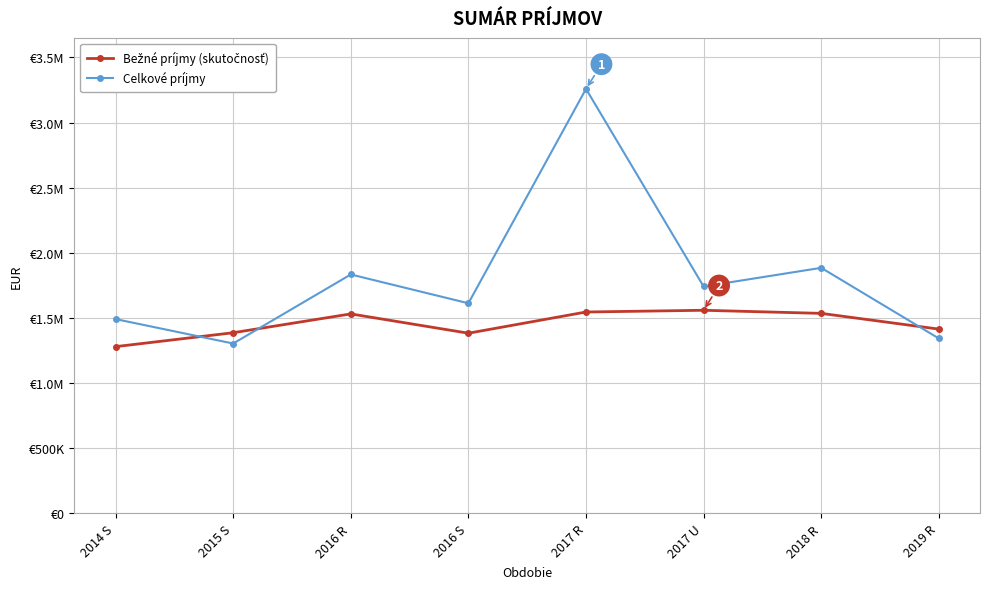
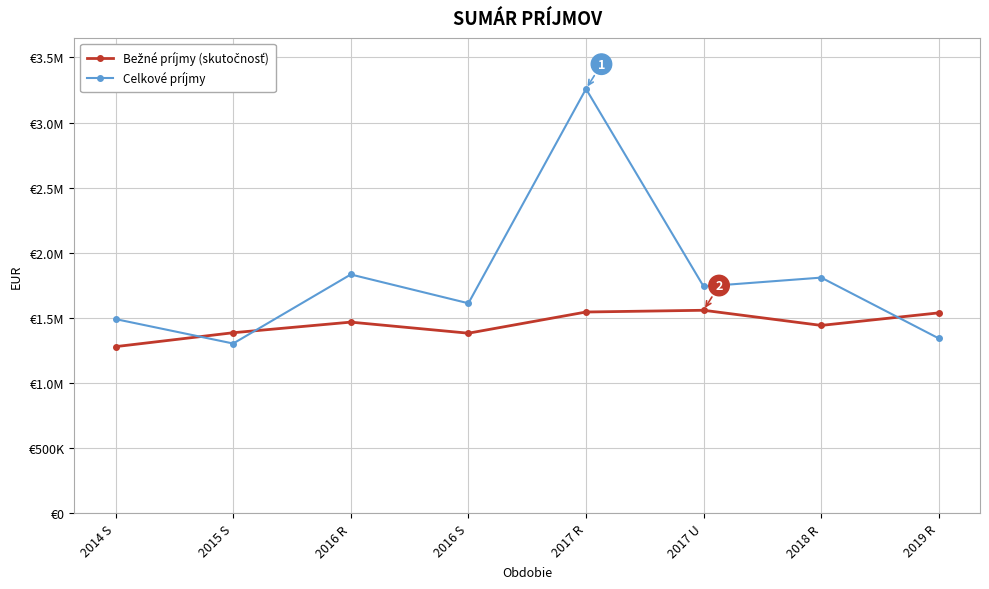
  {
    "Bežné príjmy (skutočnosť)": {
      "2014 S": "€1280000",
      "2015 S": "€1390000",
-     "2016 R": "€1530000",
+     "2016 R": "€1470000",
      "2016 S": "€1380000",
      "2017 R": "€1550000",
      "2017 U": "€1560000",
-     "2018 R": "€1540000",
-     "2019 R": "€1410000"
+     "2018 R": "€1440000",
+     "2019 R": "€1540000"
    },
    "Celkové príjmy": {
      "2014 S": "€1490000",
      "2015 S": "€1300000",
      "2016 R": "€1830000",
      "2016 S": "€1610000",
-     "2018 R": "€1890000",
+     "2018 R": "€1810000",
      "2019 R": "€1340000"
    }
  }
